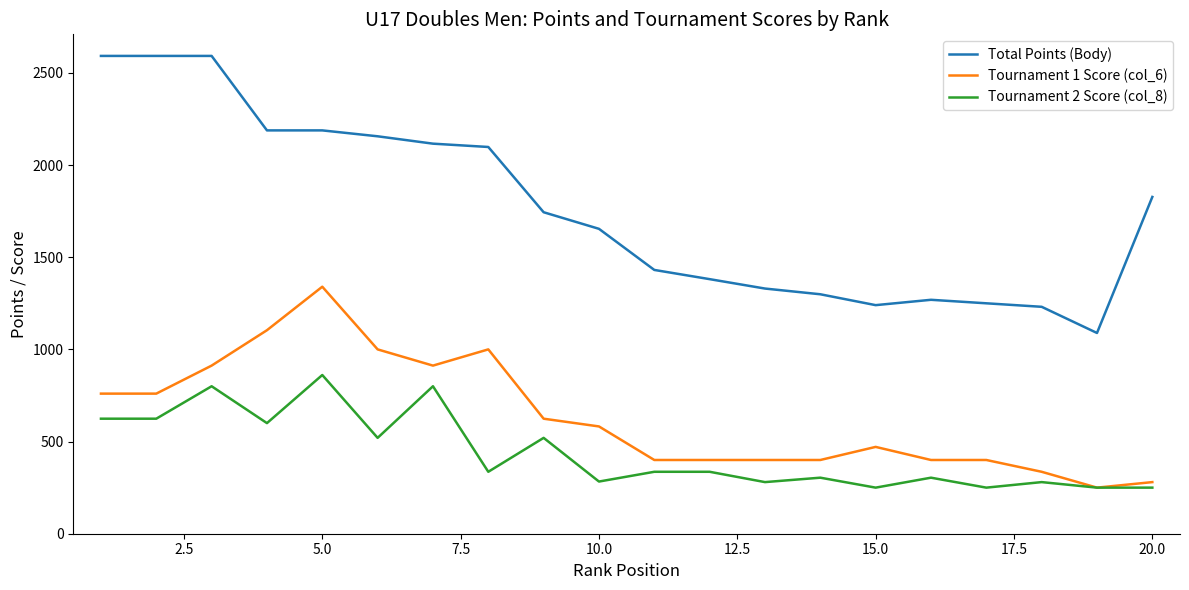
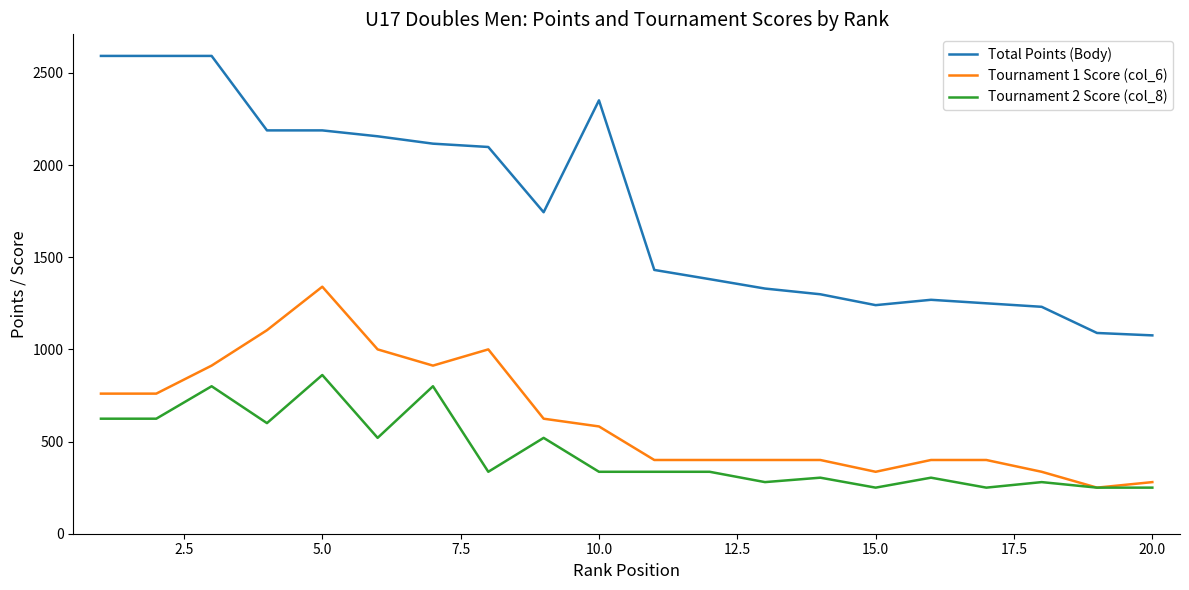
  {
    "Total Points (Body)": {
      "5.0": 2190,
-     "10.0": 1650,
+     "10.0": 2350,
      "15.0": 1240,
-     "20.0": 1830
+     "20.0": 1080
    },
    "Tournament 1 Score (col_6)": {
      "5.0": 1340,
      "10.0": 580,
-     "15.0": 470,
+     "15.0": 340,
      "20.0": 280
    },
    "Tournament 2 Score (col_8)": {
      "5.0": 860,
-     "10.0": 280,
+     "10.0": 340,
      "15.0": 250,
      "20.0": 250
    }
  }
